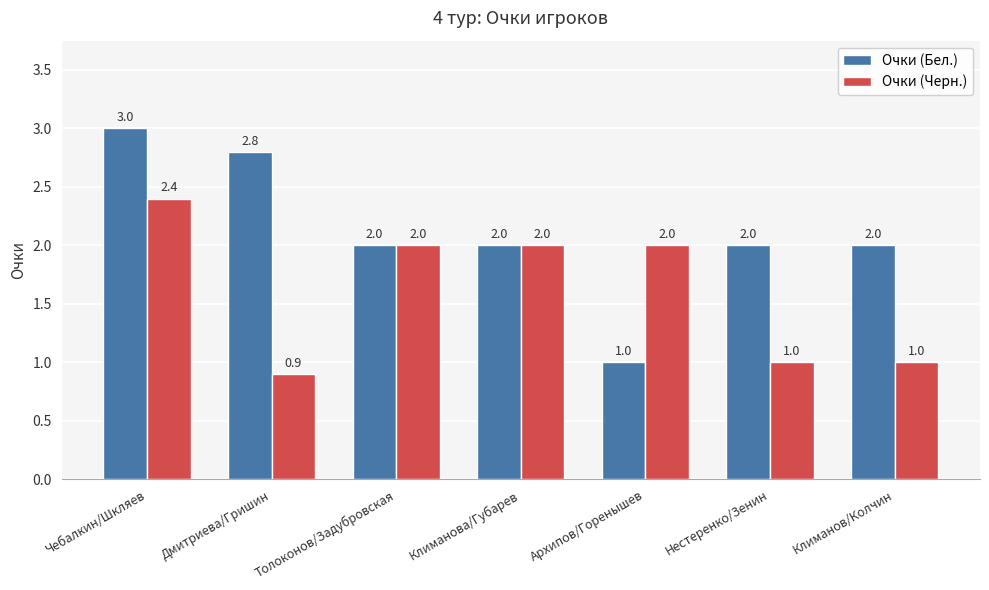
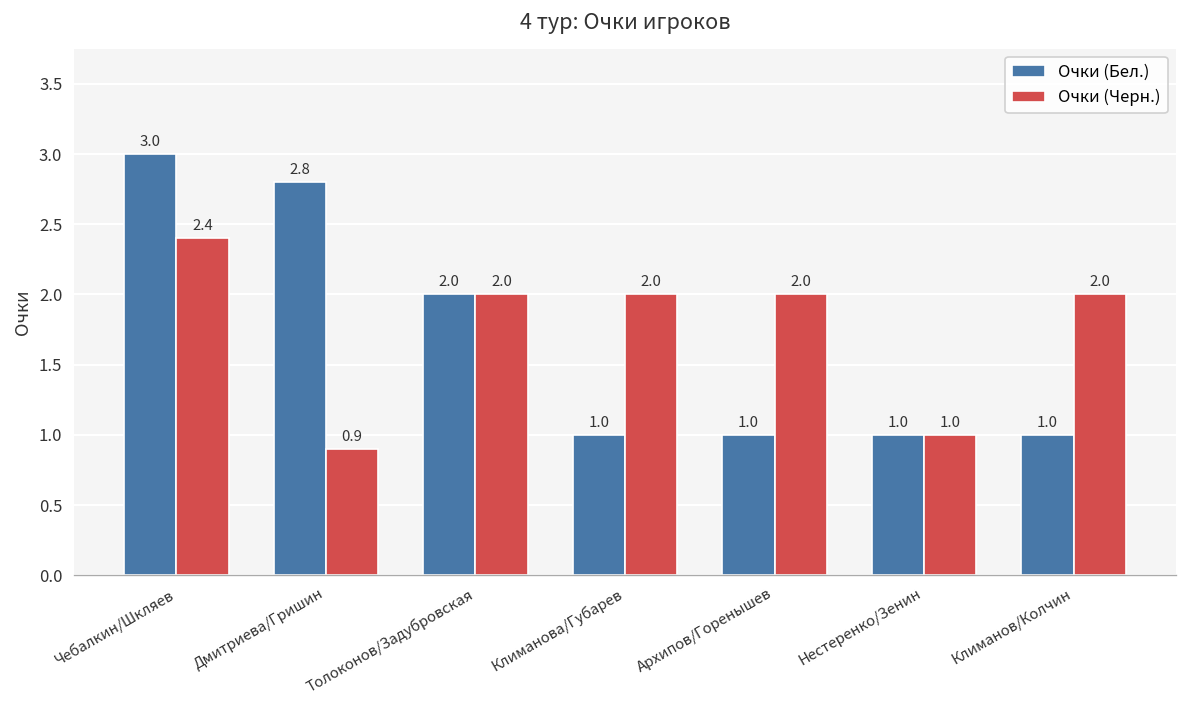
  {
    "Очки (Бел.)": {
      "Чебалкин/Шкляев": 3.0,
      "Дмитриева/Гришин": 2.8,
      "Толоконов/Задубровская": 2.0,
-     "Климанова/Губарев": 2.0,
+     "Климанова/Губарев": 1.0,
      "Архипов/Горенышев": 1.0,
-     "Нестеренко/Зенин": 2.0,
-     "Климанов/Колчин": 2.0
+     "Нестеренко/Зенин": 1.0,
+     "Климанов/Колчин": 1.0
    },
    "Очки (Черн.)": {
      "Чебалкин/Шкляев": 2.4,
      "Дмитриева/Гришин": 0.9,
      "Толоконов/Задубровская": 2.0,
      "Климанова/Губарев": 2.0,
      "Архипов/Горенышев": 2.0,
      "Нестеренко/Зенин": 1.0,
-     "Климанов/Колчин": 1.0
+     "Климанов/Колчин": 2.0
    }
  }
